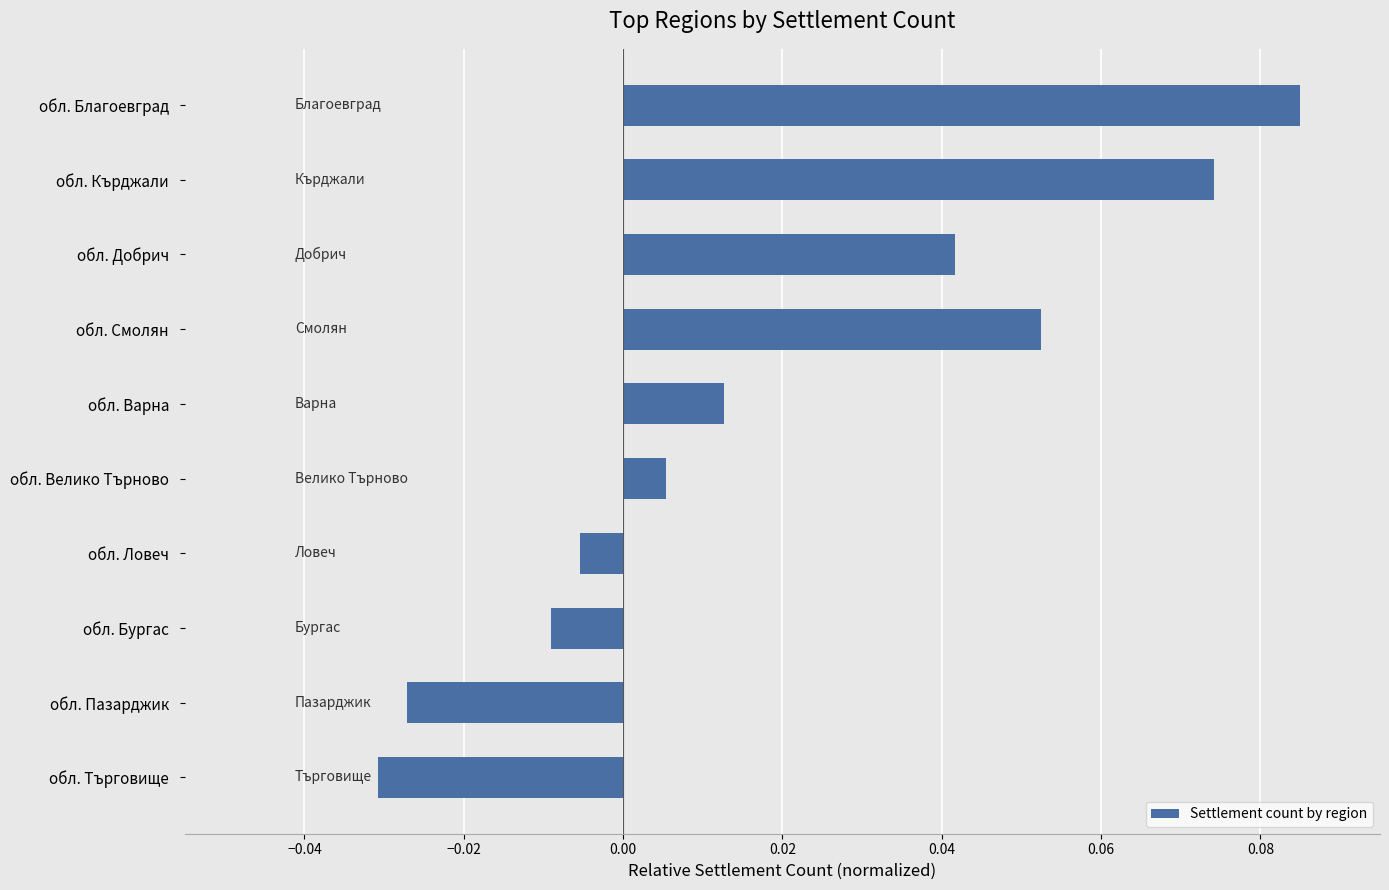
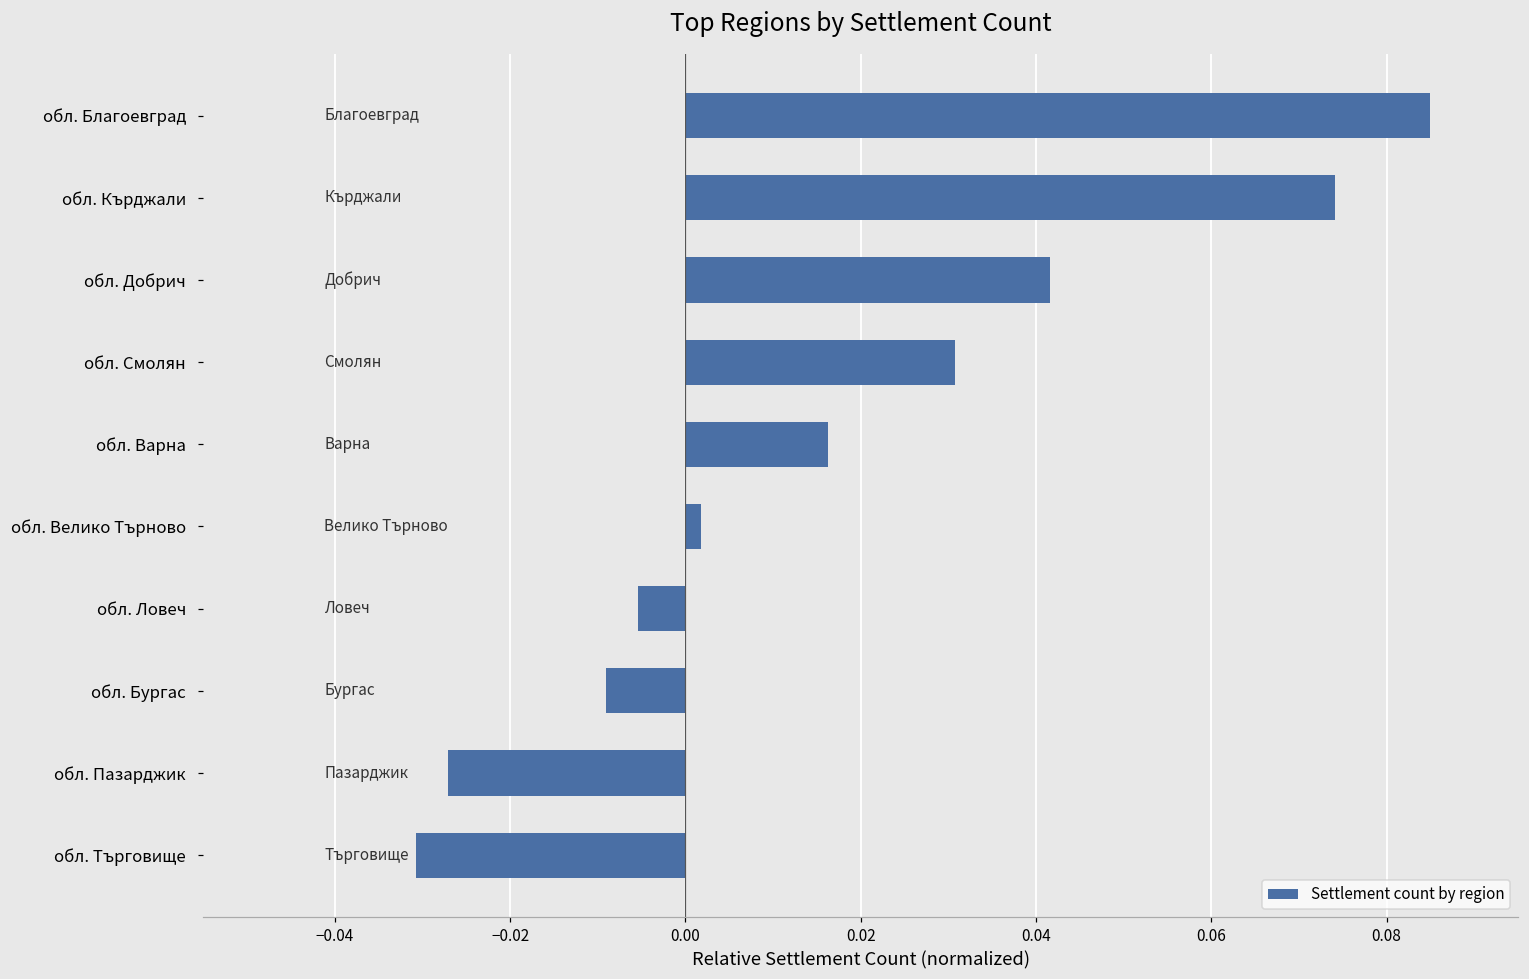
  {
    "обл. Благоевград": 0.085,
    "обл. Кърджали": 0.074,
    "обл. Добрич": 0.042,
-   "обл. Смолян": 0.052,
-   "обл. Варна": 0.013,
-   "обл. Велико Търново": 0.005,
+   "обл. Смолян": 0.031,
+   "обл. Варна": 0.016,
+   "обл. Велико Търново": 0.002,
    "обл. Ловеч": -0.005,
    "обл. Бургас": -0.009,
    "обл. Пазарджик": -0.027,
    "обл. Търговище": -0.031
  }
